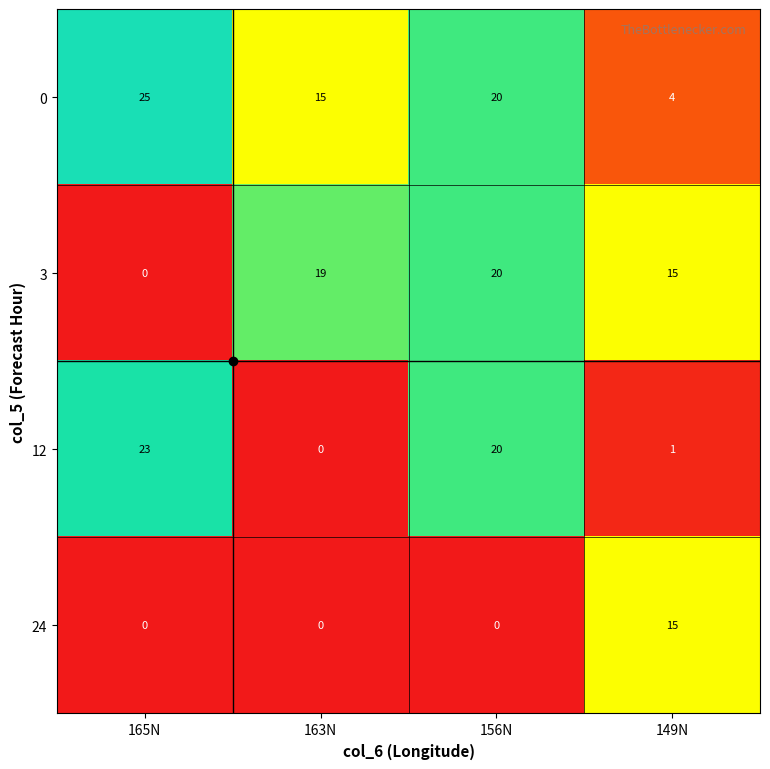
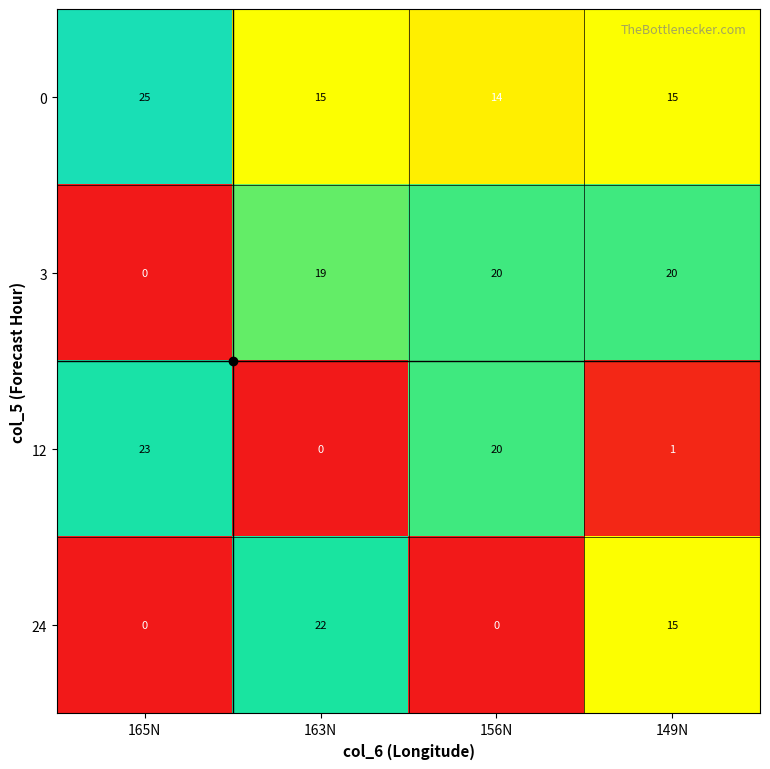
  {
    "0": {
      "165N": 25,
      "163N": 15,
-     "156N": 20,
-     "149N": 4
+     "156N": 14,
+     "149N": 15
    },
    "3": {
      "165N": 0,
      "163N": 19,
      "156N": 20,
-     "149N": 15
+     "149N": 20
    },
    "12": {
      "165N": 23,
      "163N": 0,
      "156N": 20,
      "149N": 1
    },
    "24": {
      "165N": 0,
-     "163N": 0,
+     "163N": 22,
      "156N": 0,
      "149N": 15
    }
  }
